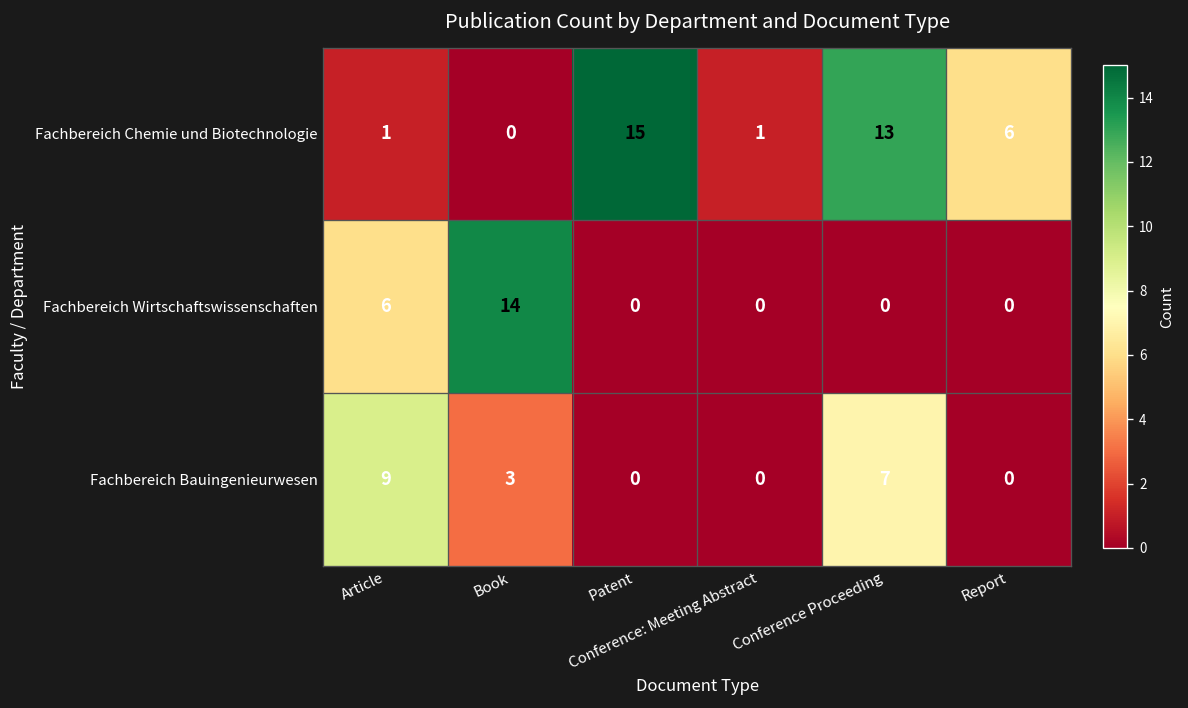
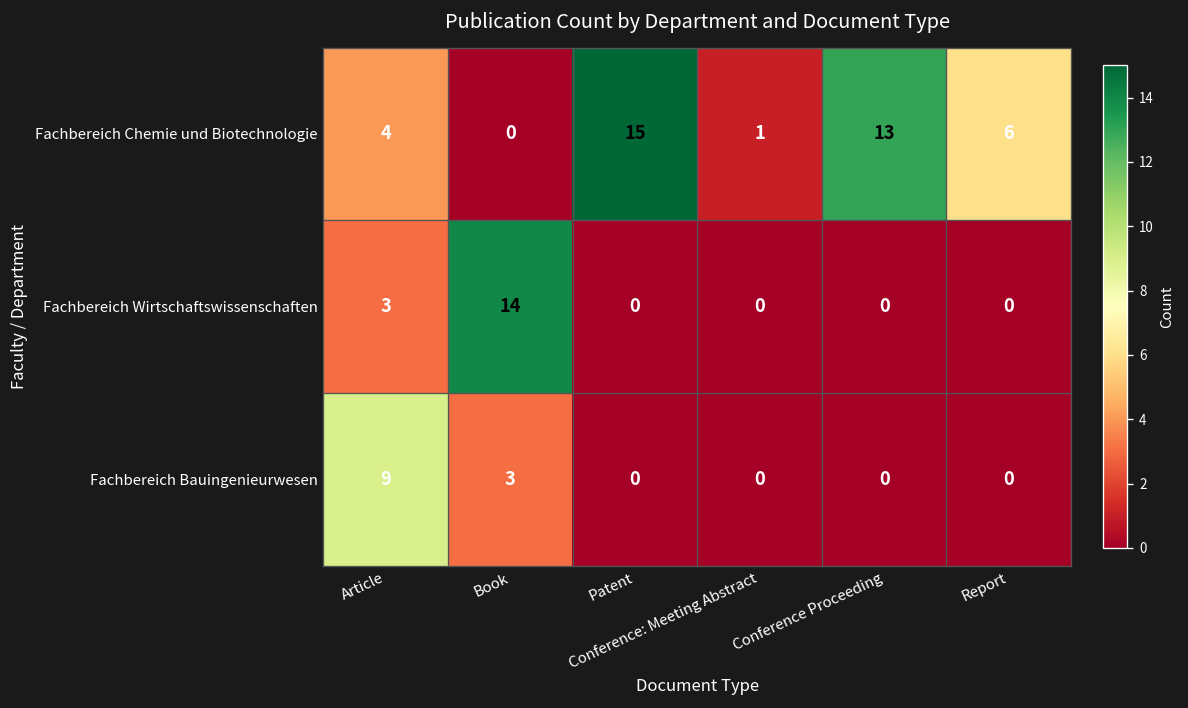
  {
    "Fachbereich Chemie und Biotechnologie": {
-     "Article": 1,
+     "Article": 4,
      "Book": 0,
      "Patent": 15,
      "Conference: Meeting Abstract": 1,
      "Conference Proceeding": 13,
      "Report": 6
    },
    "Fachbereich Wirtschaftswissenschaften": {
-     "Article": 6,
+     "Article": 3,
      "Book": 14,
      "Patent": 0,
      "Conference: Meeting Abstract": 0,
      "Conference Proceeding": 0,
      "Report": 0
    },
    "Fachbereich Bauingenieurwesen": {
      "Article": 9,
      "Book": 3,
      "Patent": 0,
      "Conference: Meeting Abstract": 0,
-     "Conference Proceeding": 7,
+     "Conference Proceeding": 0,
      "Report": 0
    }
  }
